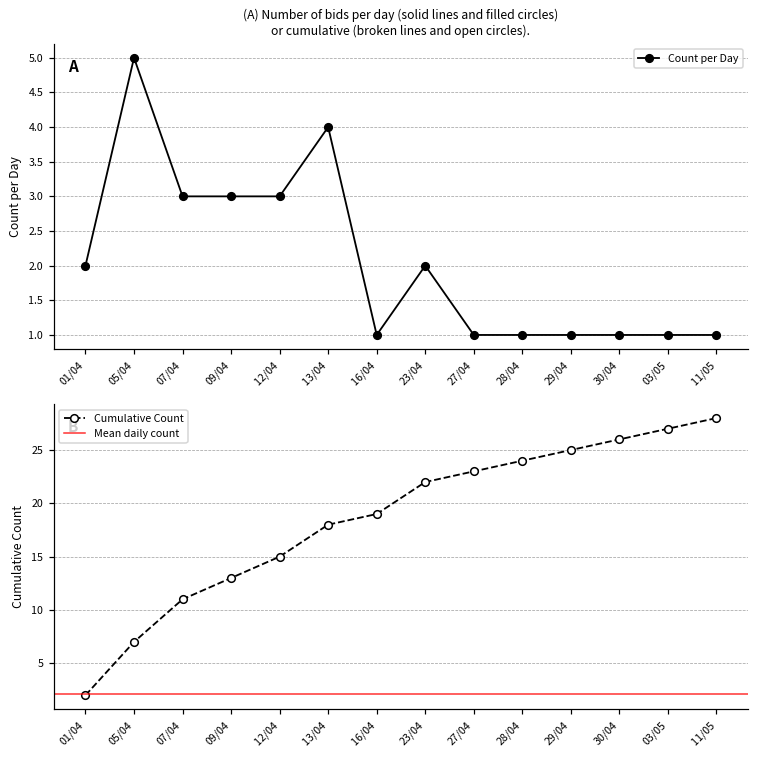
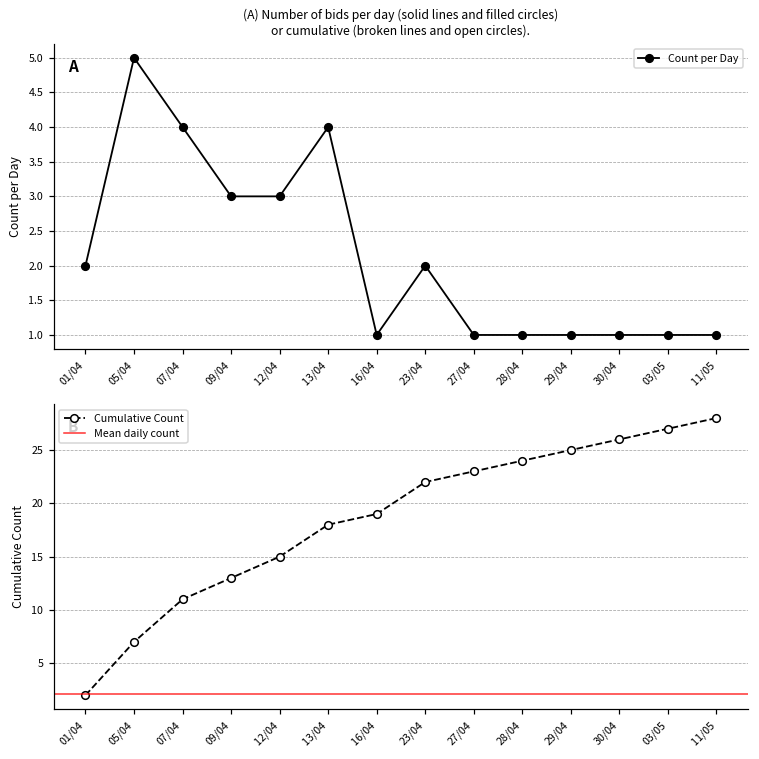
  {
    "(A) Number of bids per day (solid lines and filled circles) or cumulative (broken lines and open circles).": {
      "01/04": 2,
      "05/04": 5,
-     "07/04": 3,
+     "07/04": 4,
      "09/04": 3,
      "12/04": 3,
      "13/04": 4,
      "16/04": 1,
      "23/04": 2,
      "27/04": 1,
      "28/04": 1,
      "29/04": 1,
      "30/04": 1,
      "03/05": 1,
      "11/05": 1
    }
  }
